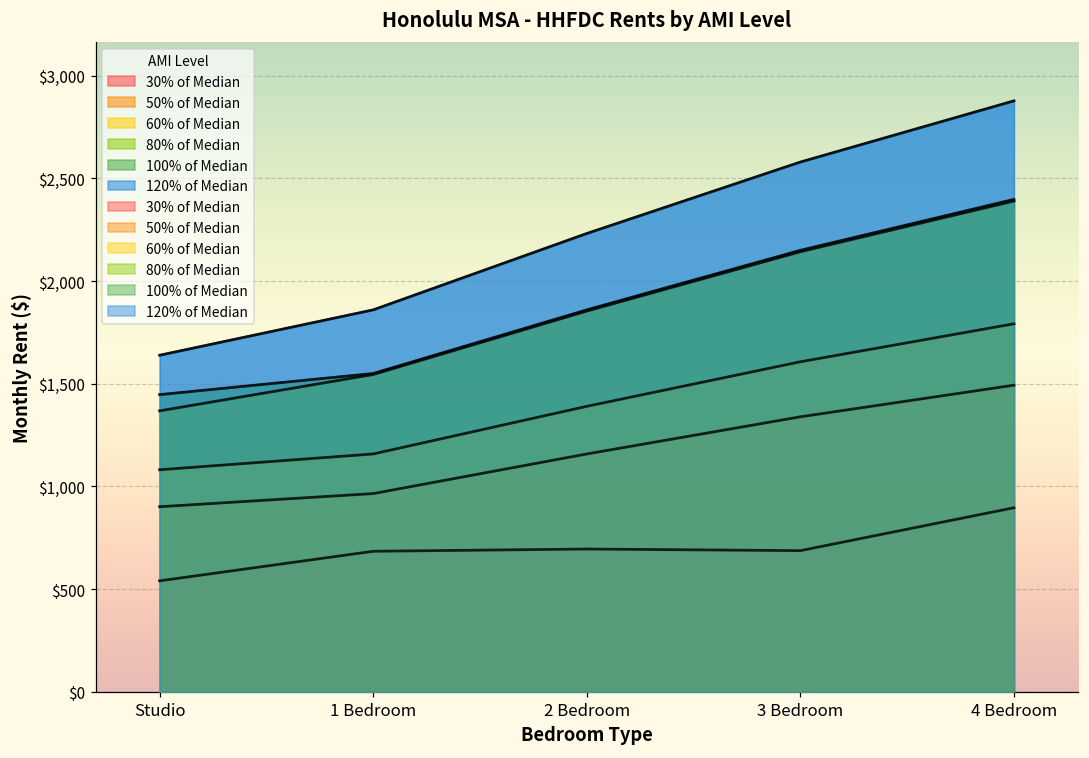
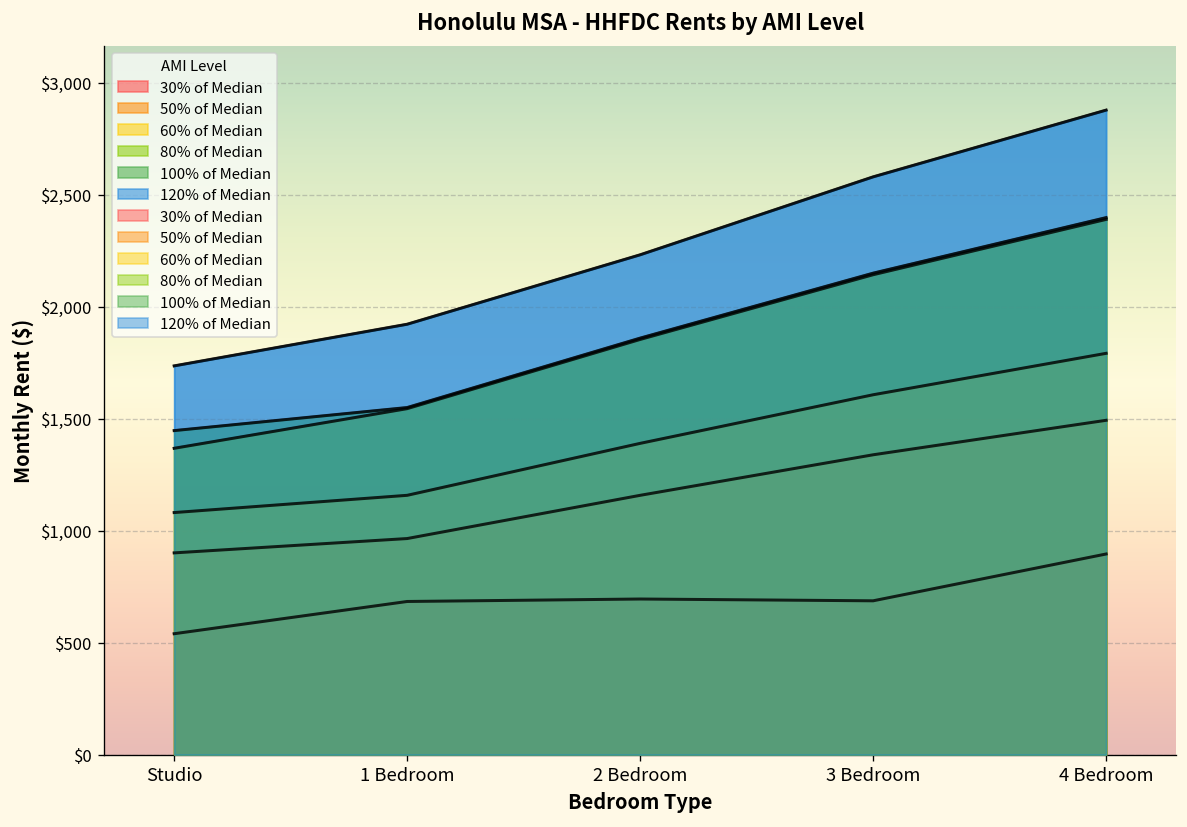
  {
    "30% of Median": {
      "Studio": "$540",
      "1 Bedroom": "$680",
      "2 Bedroom": "$700",
      "3 Bedroom": "$690",
      "4 Bedroom": "$900"
    },
    "80% of Median": {
      "Studio": "$1,370"
    },
    "100% of Median": {
      "Studio": "$1,450"
    },
    "120% of Median": {
-     "Studio": "$1,640",
-     "1 Bedroom": "$1,860",
+     "Studio": "$1,740",
+     "1 Bedroom": "$1,920",
      "2 Bedroom": "$2,230",
      "3 Bedroom": "$2,580",
      "4 Bedroom": "$2,880"
    }
  }
